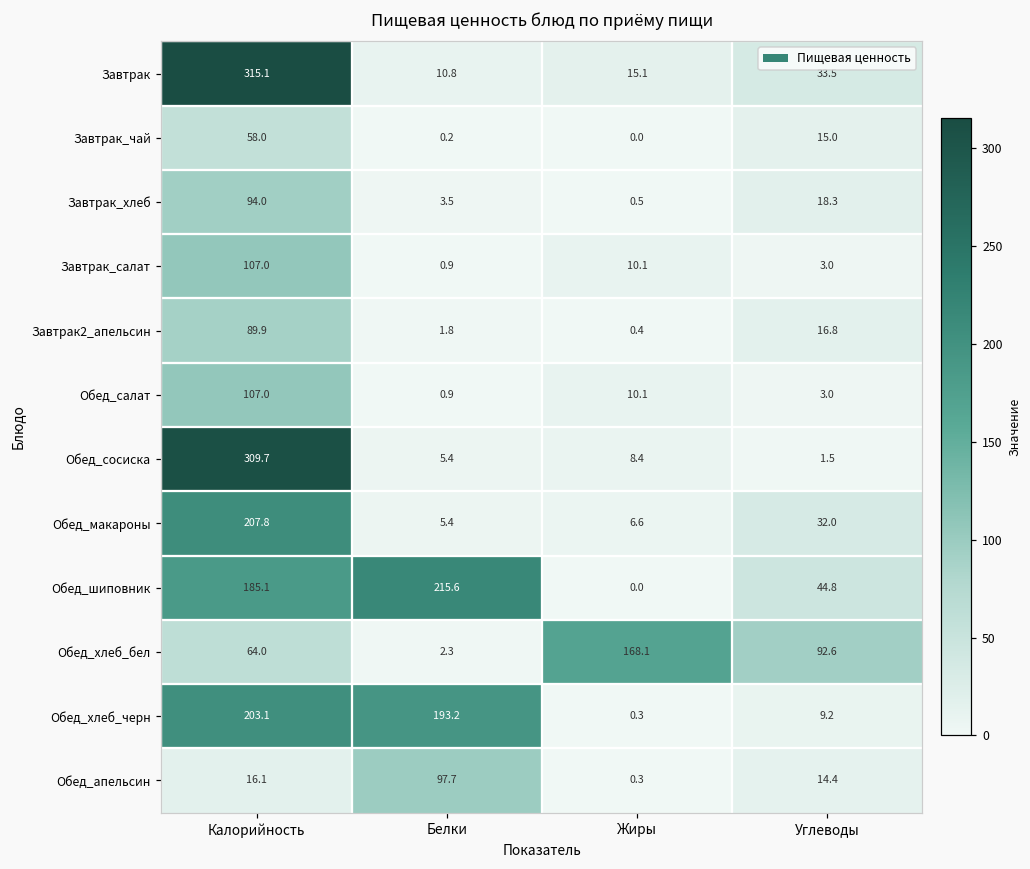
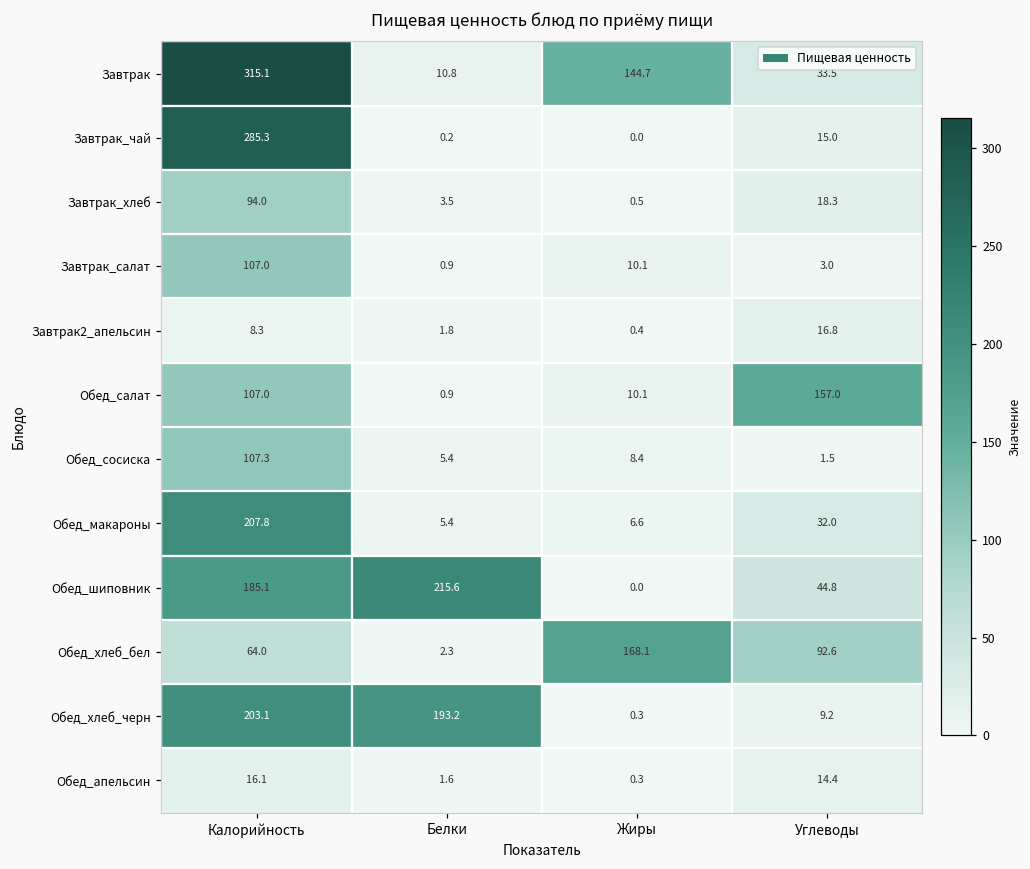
  {
    "Завтрак": {
      "Калорийность": 315.1,
      "Белки": 10.8,
-     "Жиры": 15.1
+     "Жиры": 144.7
    },
    "Завтрак_чай": {
-     "Калорийность": 58.0,
+     "Калорийность": 285.3,
      "Белки": 0.2,
      "Жиры": 0.0,
      "Углеводы": 15.0
    },
    "Завтрак_хлеб": {
      "Калорийность": 94.0,
      "Белки": 3.5,
      "Жиры": 0.5,
      "Углеводы": 18.3
    },
    "Завтрак_салат": {
      "Калорийность": 107.0,
      "Белки": 0.9,
      "Жиры": 10.1,
      "Углеводы": 3.0
    },
    "Завтрак2_апельсин": {
-     "Калорийность": 89.9,
+     "Калорийность": 8.3,
      "Белки": 1.8,
      "Жиры": 0.4,
      "Углеводы": 16.8
    },
    "Обед_салат": {
      "Калорийность": 107.0,
      "Белки": 0.9,
      "Жиры": 10.1,
-     "Углеводы": 3.0
+     "Углеводы": 157.0
    },
    "Обед_сосиска": {
-     "Калорийность": 309.7,
+     "Калорийность": 107.3,
      "Белки": 5.4,
      "Жиры": 8.4,
      "Углеводы": 1.5
    },
    "Обед_макароны": {
      "Калорийность": 207.8,
      "Белки": 5.4,
      "Жиры": 6.6,
      "Углеводы": 32.0
    },
    "Обед_шиповник": {
      "Калорийность": 185.1,
      "Белки": 215.6,
      "Жиры": 0.0,
      "Углеводы": 44.8
    },
    "Обед_хлеб_бел": {
      "Калорийность": 64.0,
      "Белки": 2.3,
      "Жиры": 168.1,
      "Углеводы": 92.6
    },
    "Обед_хлеб_черн": {
      "Калорийность": 203.1,
      "Белки": 193.2,
      "Жиры": 0.3,
      "Углеводы": 9.2
    },
    "Обед_апельсин": {
      "Калорийность": 16.1,
-     "Белки": 97.7,
+     "Белки": 1.6,
      "Жиры": 0.3,
      "Углеводы": 14.4
    }
  }
